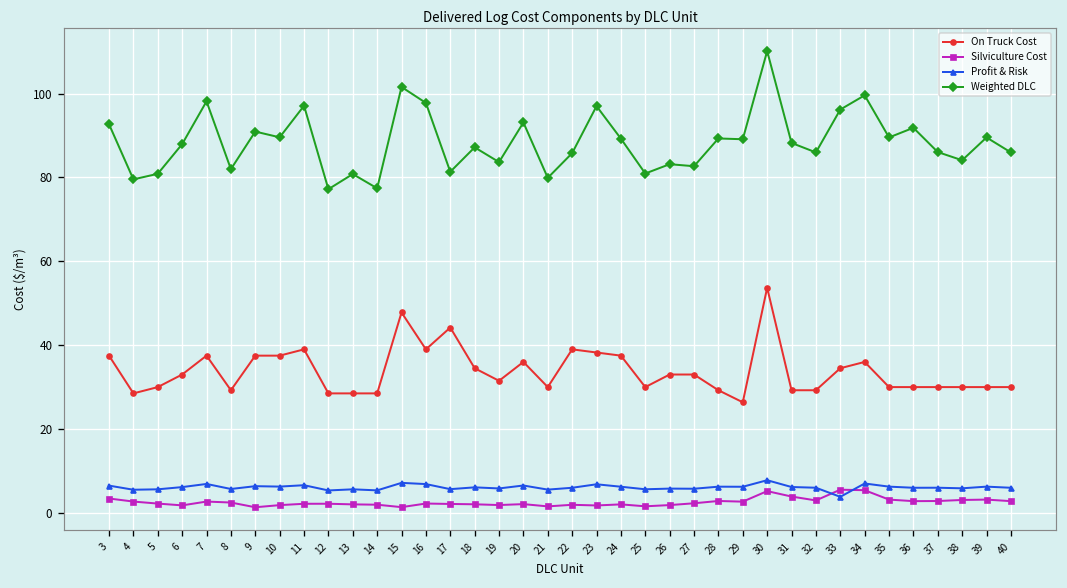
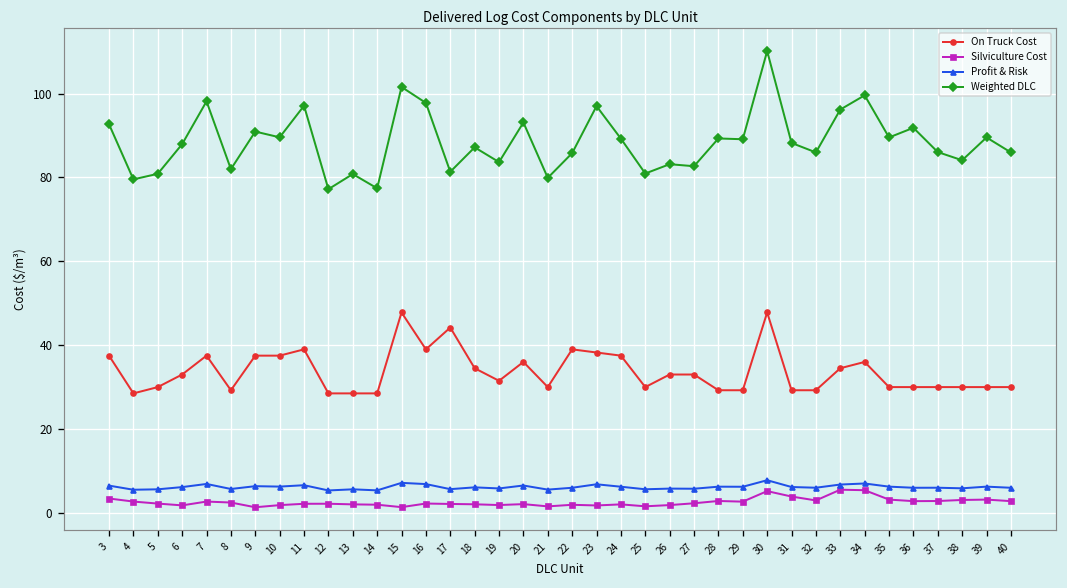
  {
    "On Truck Cost": {
      "3": 38,
      "4": 29,
      "5": 30,
      "6": 33,
      "7": 38,
      "8": 29,
      "9": 38,
      "10": 38,
      "11": 39,
      "12": 29,
      "13": 29,
      "14": 29,
      "15": 48,
      "16": 39,
      "17": 44,
      "18": 35,
      "19": 32,
      "20": 36,
      "21": 30,
      "22": 39,
      "23": 38,
      "24": 38,
      "25": 30,
      "26": 33,
      "27": 33,
      "28": 29,
-     "29": 26,
-     "30": 54,
+     "29": 29,
+     "30": 48,
      "31": 29,
      "32": 29,
      "33": 35,
      "34": 36,
      "35": 30,
      "36": 30,
      "37": 30,
      "38": 30,
      "39": 30,
      "40": 30
    },
    "Silviculture Cost": {
      "3": 3,
      "4": 3,
      "5": 2,
      "6": 2,
      "7": 3,
      "8": 2,
      "9": 1,
      "10": 2,
      "11": 2,
      "12": 2,
      "13": 2,
      "14": 2,
      "15": 1,
      "16": 2,
      "17": 2,
      "18": 2,
      "19": 2,
      "20": 2,
      "21": 2,
      "22": 2,
      "23": 2,
      "24": 2,
      "25": 2,
      "26": 2,
      "27": 2,
      "28": 3,
      "29": 3,
      "30": 5,
      "31": 4,
      "32": 3,
      "33": 6,
      "34": 5,
      "35": 3,
      "36": 3,
      "37": 3,
      "38": 3,
      "39": 3,
      "40": 3
    },
    "Profit & Risk": {
      "3": 7,
      "4": 6,
      "5": 6,
      "6": 6,
      "7": 7,
      "8": 6,
      "9": 6,
      "10": 6,
      "11": 7,
      "12": 5,
      "13": 6,
      "14": 5,
      "15": 7,
      "16": 7,
      "17": 6,
      "18": 6,
      "19": 6,
      "20": 7,
      "21": 6,
      "22": 6,
      "23": 7,
      "24": 6,
      "25": 6,
      "26": 6,
      "27": 6,
      "28": 6,
      "29": 6,
      "30": 8,
      "31": 6,
      "32": 6,
-     "33": 4,
+     "33": 7,
      "34": 7,
      "35": 6,
      "36": 6,
      "37": 6,
      "38": 6,
      "39": 6,
      "40": 6
    },
    "Weighted DLC": {
      "3": 93,
      "4": 80,
      "5": 81,
      "6": 88,
      "7": 98,
      "8": 82,
      "9": 91,
      "10": 90,
      "11": 97,
      "12": 77,
      "13": 81,
      "14": 77,
      "15": 102,
      "16": 98,
      "17": 81,
      "18": 87,
      "19": 84,
      "20": 93,
      "21": 80,
      "22": 86,
      "23": 97,
      "24": 89,
      "25": 81,
      "26": 83,
      "27": 83,
      "28": 89,
      "29": 89,
      "30": 110,
      "31": 88,
      "32": 86,
      "33": 96,
      "34": 100,
      "35": 90,
      "36": 92,
      "37": 86,
      "38": 84,
      "39": 90,
      "40": 86
    }
  }
